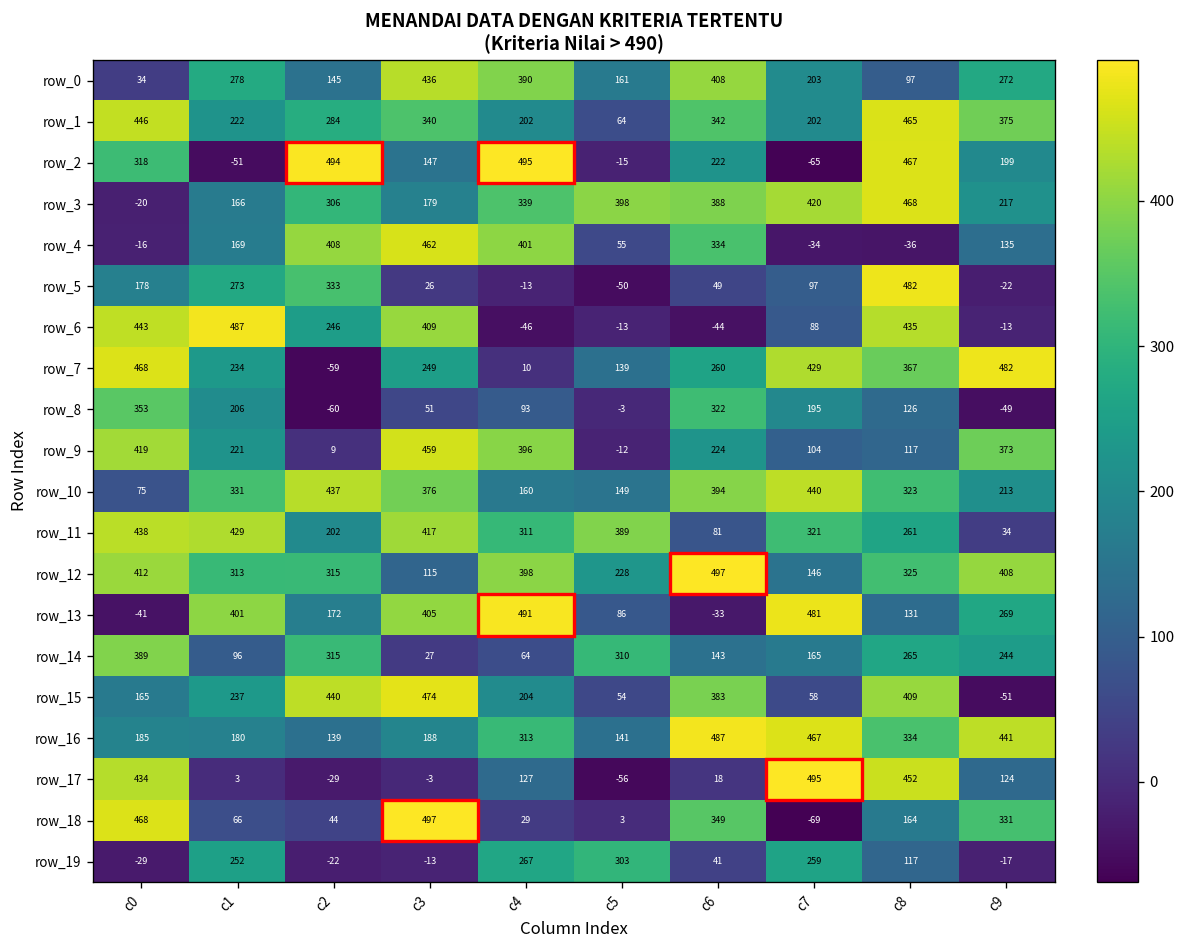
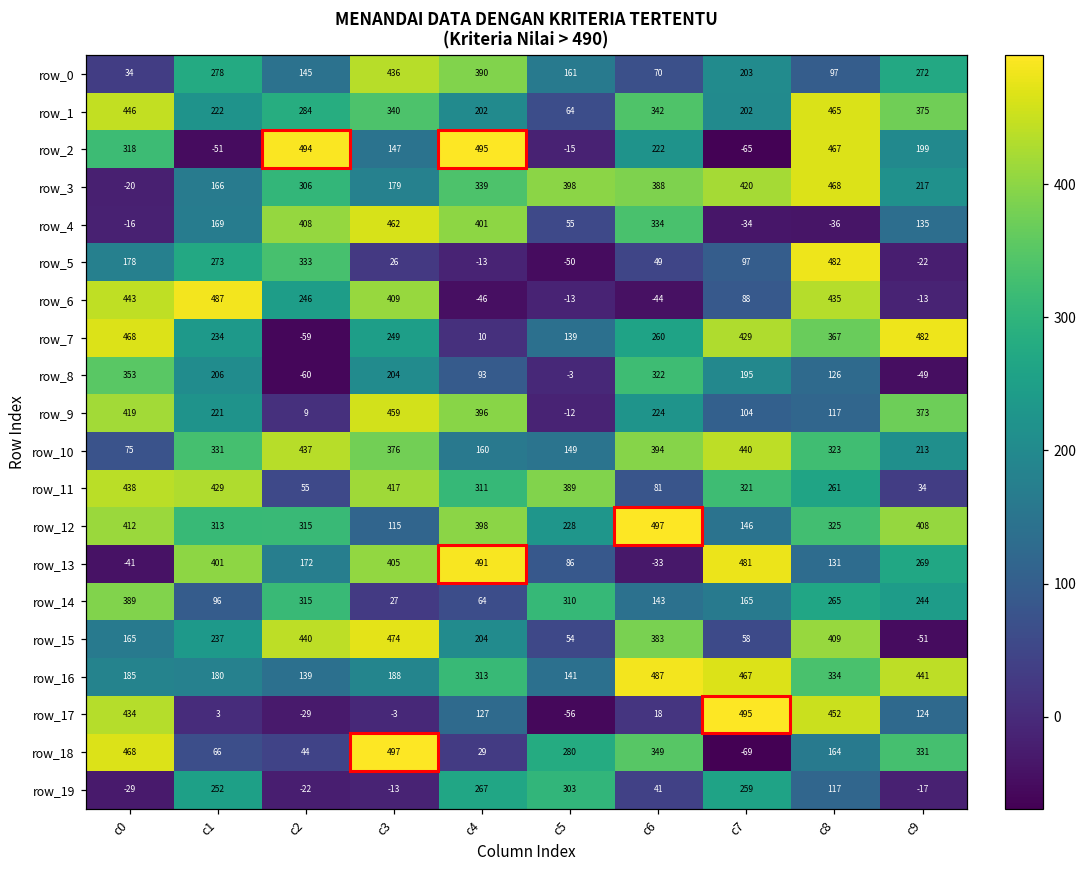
  {
    "row_0": {
      "c0": 34,
      "c1": 278,
      "c2": 145,
      "c3": 436,
      "c4": 390,
      "c5": 161,
-     "c6": 408,
+     "c6": 70,
      "c7": 203,
      "c8": 97,
      "c9": 272
    },
    "row_1": {
      "c0": 446,
      "c1": 222,
      "c2": 284,
      "c3": 340,
      "c4": 202,
      "c5": 64,
      "c6": 342,
      "c7": 202,
      "c8": 465,
      "c9": 375
    },
    "row_2": {
      "c0": 318,
      "c1": -51,
      "c2": 494,
      "c3": 147,
      "c4": 495,
      "c5": -15,
      "c6": 222,
      "c7": -65,
      "c8": 467,
      "c9": 199
    },
    "row_3": {
      "c0": -20,
      "c1": 166,
      "c2": 306,
      "c3": 179,
      "c4": 339,
      "c5": 398,
      "c6": 388,
      "c7": 420,
      "c8": 468,
      "c9": 217
    },
    "row_4": {
      "c0": -16,
      "c1": 169,
      "c2": 408,
      "c3": 462,
      "c4": 401,
      "c5": 55,
      "c6": 334,
      "c7": -34,
      "c8": -36,
      "c9": 135
    },
    "row_5": {
      "c0": 178,
      "c1": 273,
      "c2": 333,
      "c3": 26,
      "c4": -13,
      "c5": -50,
      "c6": 49,
      "c7": 97,
      "c8": 482,
      "c9": -22
    },
    "row_6": {
      "c0": 443,
      "c1": 487,
      "c2": 246,
      "c3": 409,
      "c4": -46,
      "c5": -13,
      "c6": -44,
      "c7": 88,
      "c8": 435,
      "c9": -13
    },
    "row_7": {
      "c0": 468,
      "c1": 234,
      "c2": -59,
      "c3": 249,
      "c4": 10,
      "c5": 139,
      "c6": 260,
      "c7": 429,
      "c8": 367,
      "c9": 482
    },
    "row_8": {
      "c0": 353,
      "c1": 206,
      "c2": -60,
-     "c3": 51,
+     "c3": 204,
      "c4": 93,
      "c5": -3,
      "c6": 322,
      "c7": 195,
      "c8": 126,
      "c9": -49
    },
    "row_9": {
      "c0": 419,
      "c1": 221,
      "c2": 9,
      "c3": 459,
      "c4": 396,
      "c5": -12,
      "c6": 224,
      "c7": 104,
      "c8": 117,
      "c9": 373
    },
    "row_10": {
      "c0": 75,
      "c1": 331,
      "c2": 437,
      "c3": 376,
      "c4": 160,
      "c5": 149,
      "c6": 394,
      "c7": 440,
      "c8": 323,
      "c9": 213
    },
    "row_11": {
      "c0": 438,
      "c1": 429,
-     "c2": 202,
+     "c2": 55,
      "c3": 417,
      "c4": 311,
      "c5": 389,
      "c6": 81,
      "c7": 321,
      "c8": 261,
      "c9": 34
    },
    "row_12": {
      "c0": 412,
      "c1": 313,
      "c2": 315,
      "c3": 115,
      "c4": 398,
      "c5": 228,
      "c6": 497,
      "c7": 146,
      "c8": 325,
      "c9": 408
    },
    "row_13": {
      "c0": -41,
      "c1": 401,
      "c2": 172,
      "c3": 405,
      "c4": 491,
      "c5": 86,
      "c6": -33,
      "c7": 481,
      "c8": 131,
      "c9": 269
    },
    "row_14": {
      "c0": 389,
      "c1": 96,
      "c2": 315,
      "c3": 27,
      "c4": 64,
      "c5": 310,
      "c6": 143,
      "c7": 165,
      "c8": 265,
      "c9": 244
    },
    "row_15": {
      "c0": 165,
      "c1": 237,
      "c2": 440,
      "c3": 474,
      "c4": 204,
      "c5": 54,
      "c6": 383,
      "c7": 58,
      "c8": 409,
      "c9": -51
    },
    "row_16": {
      "c0": 185,
      "c1": 180,
      "c2": 139,
      "c3": 188,
      "c4": 313,
      "c5": 141,
      "c6": 487,
      "c7": 467,
      "c8": 334,
      "c9": 441
    },
    "row_17": {
      "c0": 434,
      "c1": 3,
      "c2": -29,
      "c3": -3,
      "c4": 127,
      "c5": -56,
      "c6": 18,
      "c7": 495,
      "c8": 452,
      "c9": 124
    },
    "row_18": {
      "c0": 468,
      "c1": 66,
      "c2": 44,
      "c3": 497,
      "c4": 29,
-     "c5": 3,
+     "c5": 280,
      "c6": 349,
      "c7": -69,
      "c8": 164,
      "c9": 331
    },
    "row_19": {
      "c0": -29,
      "c1": 252,
      "c2": -22,
      "c3": -13,
      "c4": 267,
      "c5": 303,
      "c6": 41,
      "c7": 259,
      "c8": 117,
      "c9": -17
    }
  }
